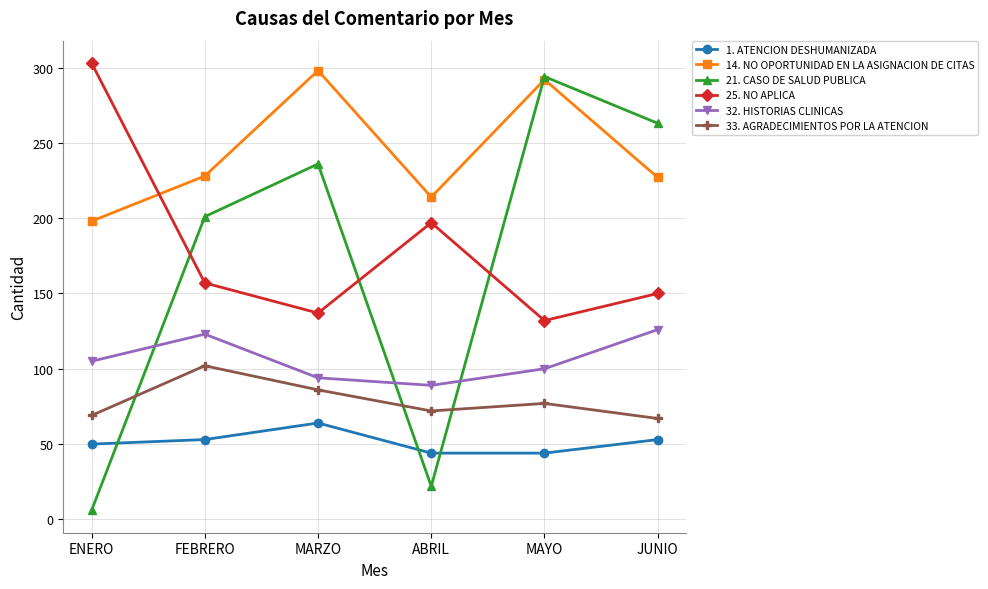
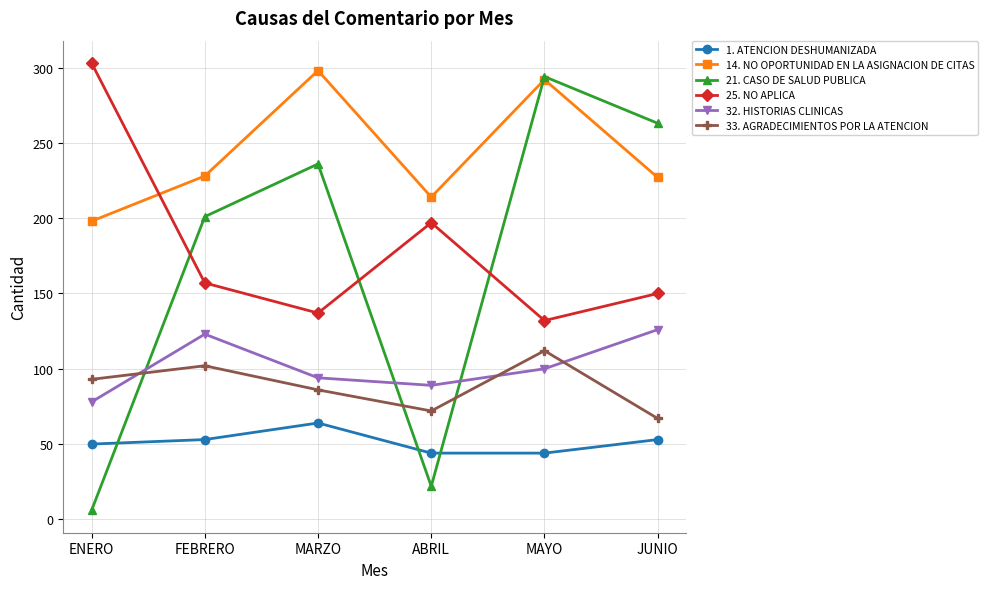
  {
    "1. ATENCION DESHUMANIZADA": {
      "ENERO": 50,
      "FEBRERO": 53,
      "MARZO": 64,
      "ABRIL": 44,
      "MAYO": 44,
      "JUNIO": 53
    },
    "14. NO OPORTUNIDAD EN LA ASIGNACION DE CITAS": {
      "ENERO": 198,
      "FEBRERO": 228,
      "MARZO": 298,
      "ABRIL": 214,
      "MAYO": 292,
      "JUNIO": 227
    },
    "21. CASO DE SALUD PUBLICA": {
      "ENERO": 6,
      "FEBRERO": 201,
      "MARZO": 236,
      "ABRIL": 22,
      "MAYO": 294,
      "JUNIO": 263
    },
    "25. NO APLICA": {
      "ENERO": 303,
      "FEBRERO": 157,
      "MARZO": 137,
      "ABRIL": 197,
      "MAYO": 132,
      "JUNIO": 150
    },
    "32. HISTORIAS CLINICAS": {
-     "ENERO": 105,
+     "ENERO": 78,
      "FEBRERO": 123,
      "MARZO": 94,
      "ABRIL": 89,
      "MAYO": 100,
      "JUNIO": 126
    },
    "33. AGRADECIMIENTOS POR LA ATENCION": {
-     "ENERO": 69,
+     "ENERO": 93,
      "FEBRERO": 102,
      "MARZO": 86,
      "ABRIL": 72,
-     "MAYO": 77,
+     "MAYO": 112,
      "JUNIO": 67
    }
  }
